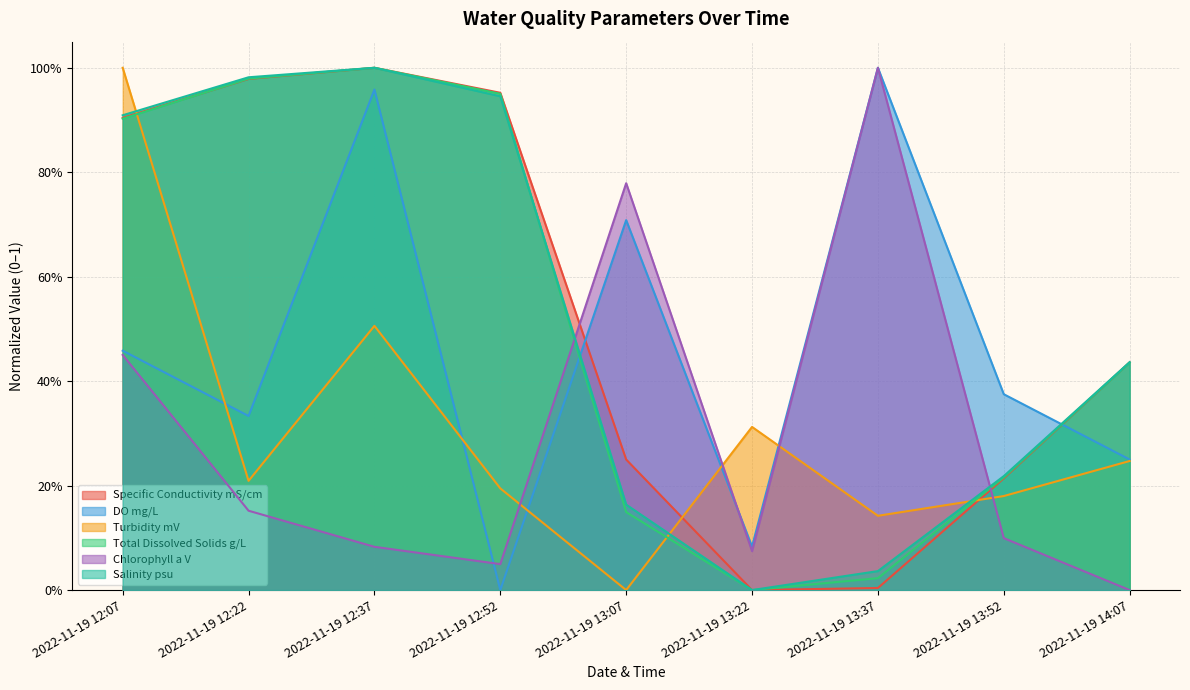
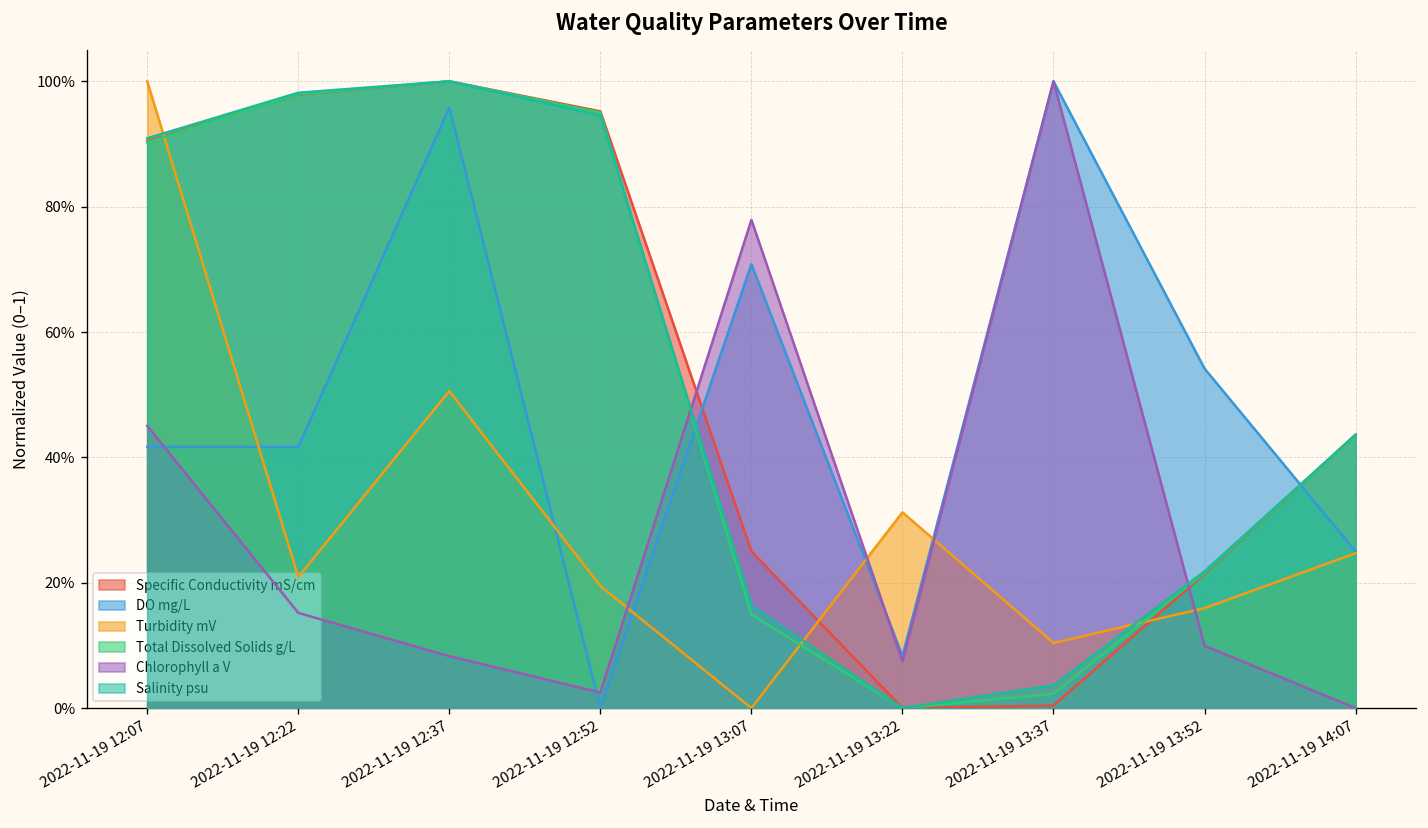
  {
    "Specific Conductivity mS/cm": {
      "2022-11-19 13:07": "25%",
      "2022-11-19 13:37": "0%"
    },
    "DO mg/L": {
-     "2022-11-19 12:07": "46%",
-     "2022-11-19 12:22": "33%",
+     "2022-11-19 12:07": "42%",
+     "2022-11-19 12:22": "42%",
      "2022-11-19 12:37": "96%",
      "2022-11-19 12:52": "0%",
      "2022-11-19 13:07": "71%",
      "2022-11-19 13:22": "8%",
-     "2022-11-19 13:52": "37%"
+     "2022-11-19 13:52": "54%"
    },
    "Turbidity mV": {
      "2022-11-19 12:07": "100%",
      "2022-11-19 12:22": "21%",
      "2022-11-19 12:37": "51%",
      "2022-11-19 12:52": "19%",
      "2022-11-19 13:07": "0%",
      "2022-11-19 13:22": "31%",
-     "2022-11-19 13:37": "14%",
-     "2022-11-19 13:52": "18%"
+     "2022-11-19 13:37": "10%",
+     "2022-11-19 13:52": "16%"
    },
    "Chlorophyll a V": {
      "2022-11-19 12:07": "45%",
      "2022-11-19 12:37": "8%",
-     "2022-11-19 12:52": "5%",
+     "2022-11-19 12:52": "2%",
      "2022-11-19 13:07": "78%",
      "2022-11-19 13:22": "7%",
      "2022-11-19 13:52": "10%",
      "2022-11-19 14:07": "0%"
    }
  }
